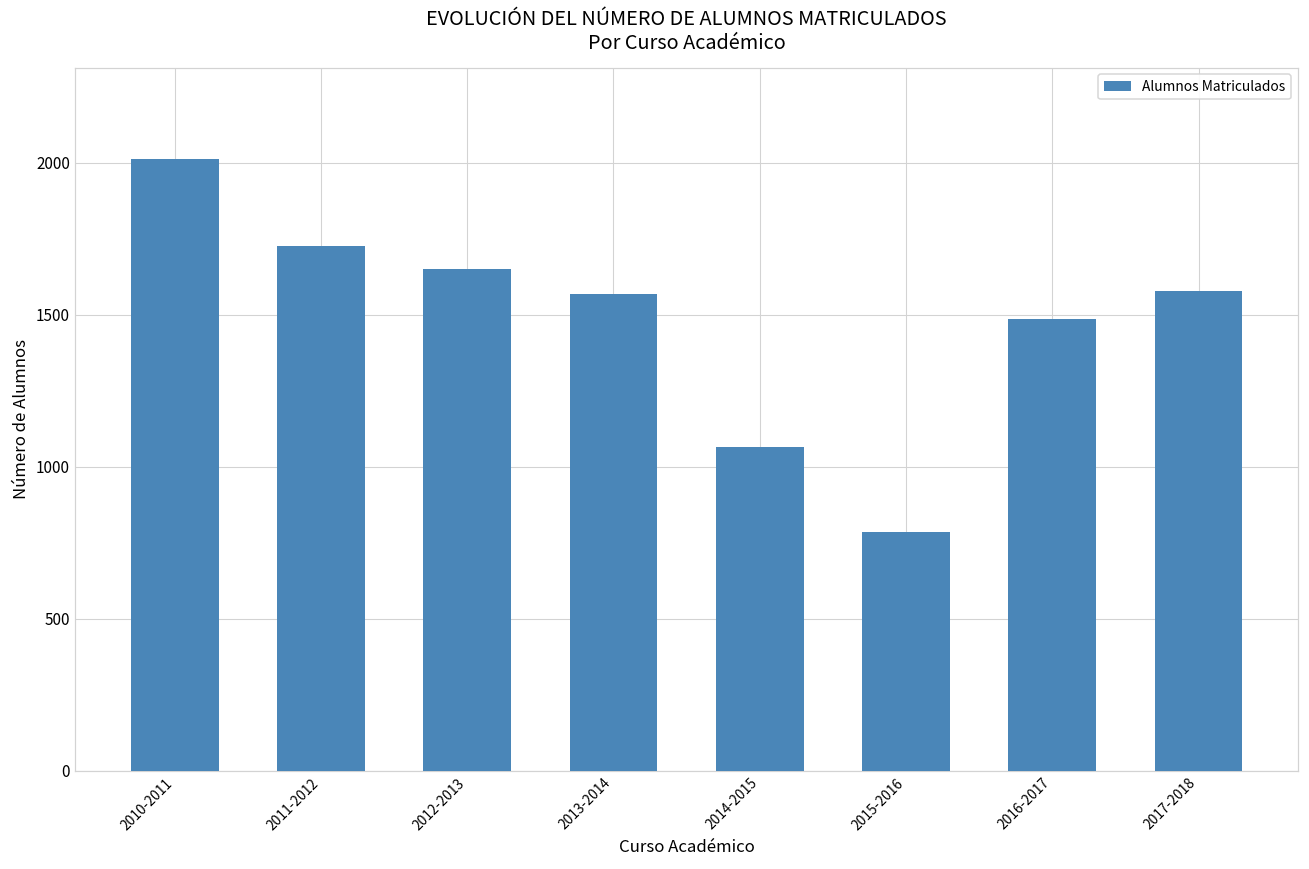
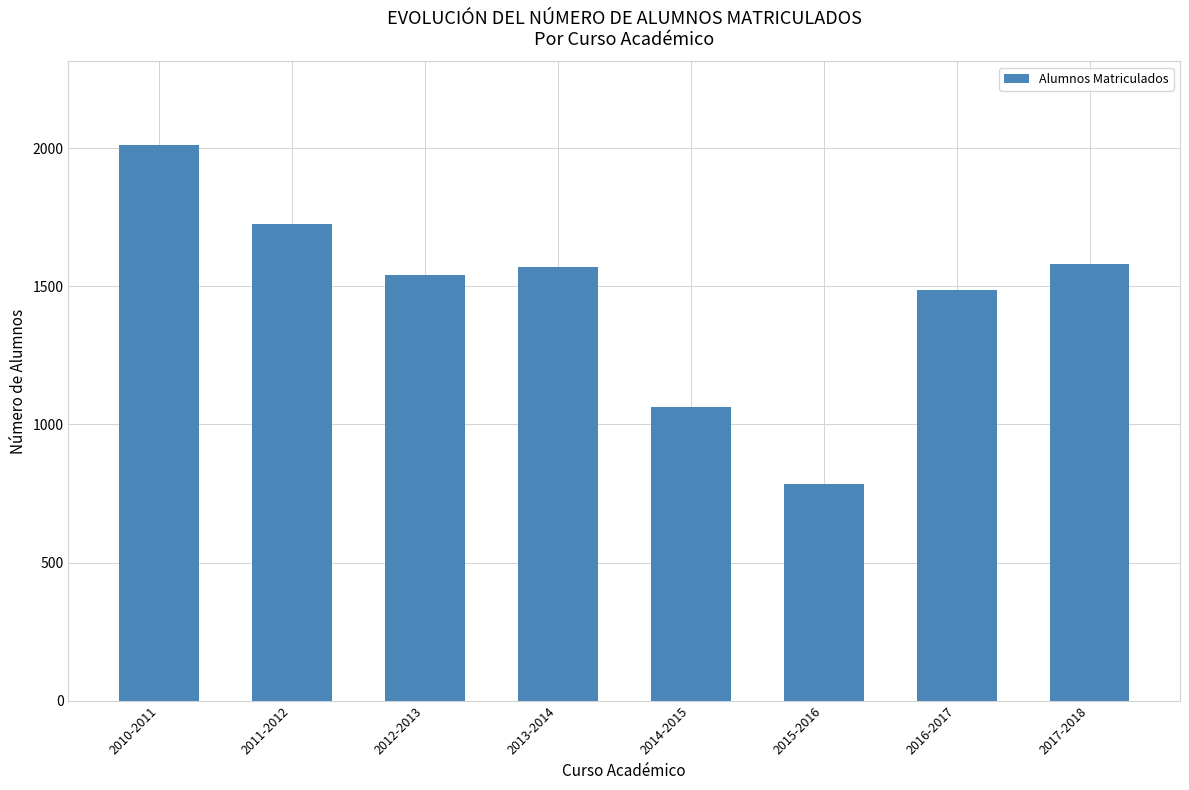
  {
    "2010-2011": 2010,
    "2011-2012": 1730,
-   "2012-2013": 1650,
+   "2012-2013": 1540,
    "2013-2014": 1570,
    "2014-2015": 1060,
    "2015-2016": 790,
    "2016-2017": 1490,
    "2017-2018": 1580
  }
